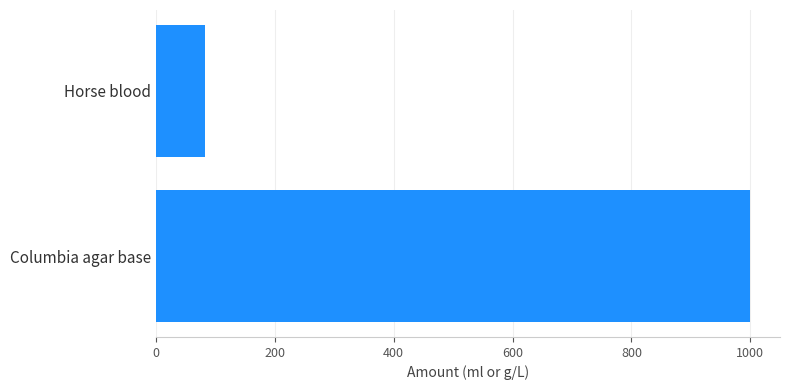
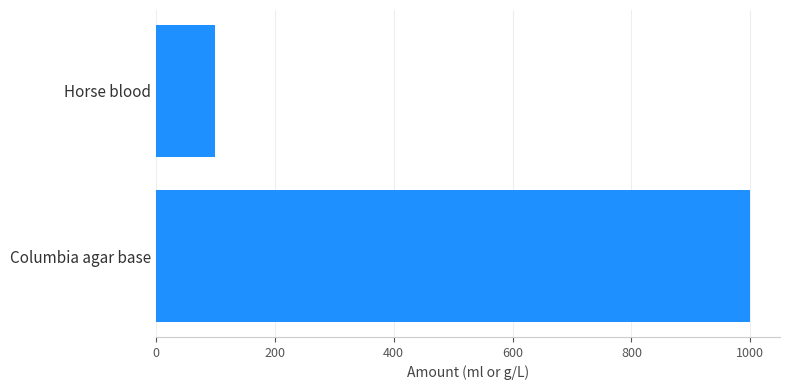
  {
-   "Horse blood": 80,
+   "Horse blood": 100,
    "Columbia agar base": 1000
  }
